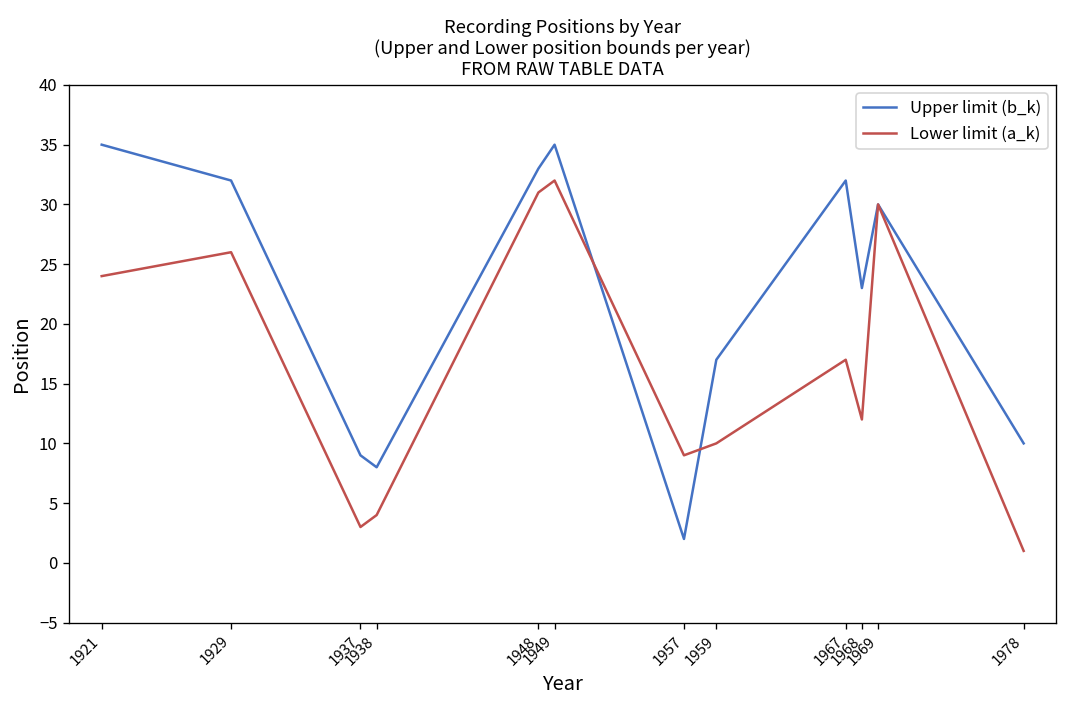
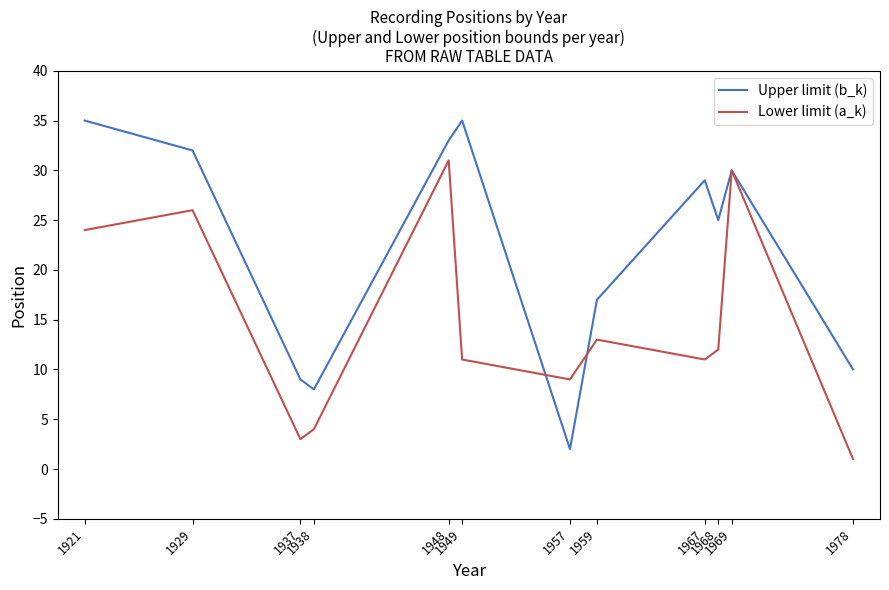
  {
    "Upper limit (b_k)": {
      "1921": 35,
      "1929": 32,
      "1937": 9,
      "1938": 8,
      "1948": 33,
      "1949": 35,
      "1957": 2,
      "1959": 17,
-     "1967": 32,
-     "1968": 23,
+     "1967": 29,
+     "1968": 25,
      "1978": 10
    },
    "Lower limit (a_k)": {
      "1921": 24,
      "1929": 26,
      "1937": 3,
      "1938": 4,
      "1948": 31,
-     "1949": 32,
+     "1949": 11,
      "1957": 9,
-     "1959": 10,
-     "1967": 17,
+     "1959": 13,
+     "1967": 11,
      "1968": 12,
      "1978": 1
    }
  }
